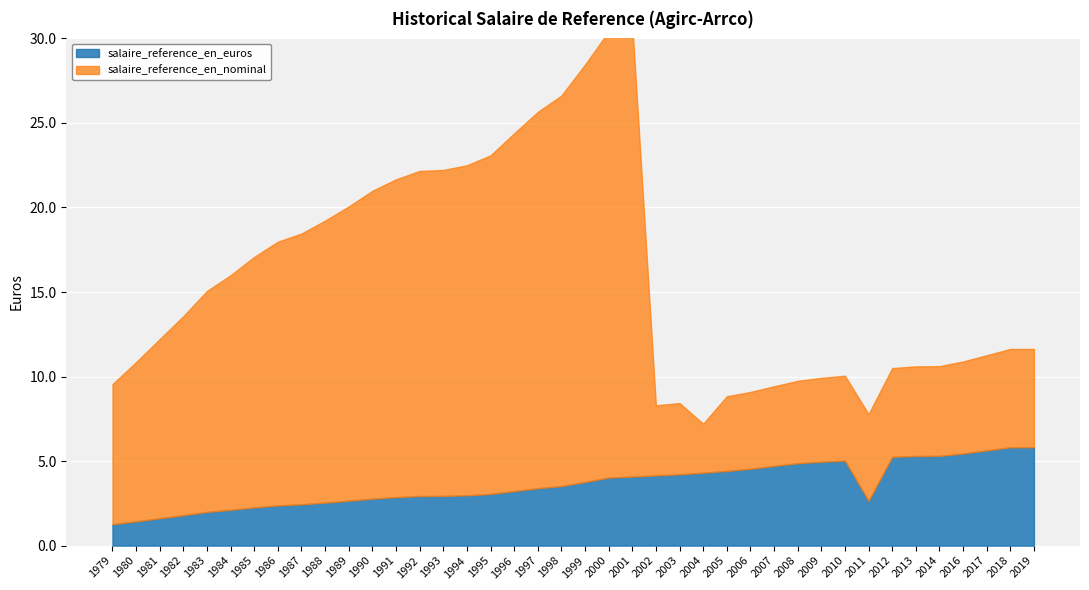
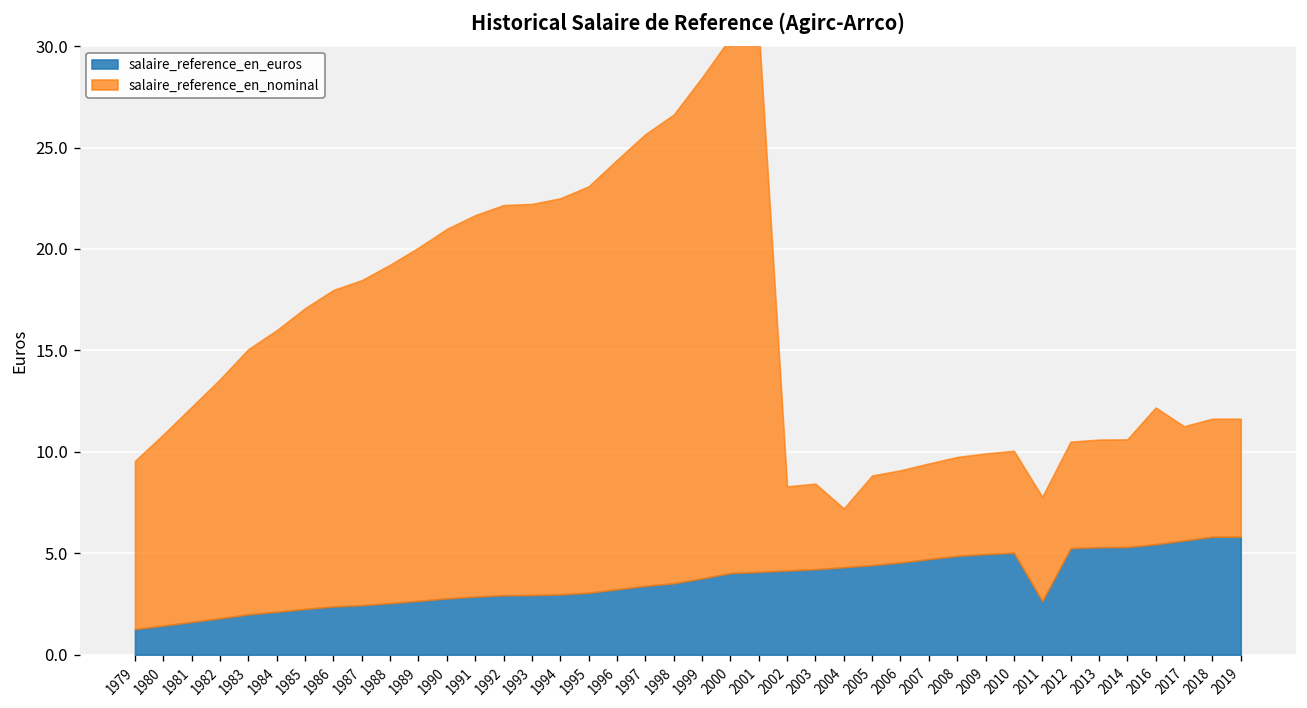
  {
    "salaire_reference_en_euros": {
      "1979": 1.3,
      "1980": 1.4,
      "1981": 1.6,
      "1982": 1.8,
      "1983": 2.0,
      "1984": 2.1,
      "1985": 2.3,
      "1986": 2.4,
      "1987": 2.4,
      "1988": 2.5,
      "1989": 2.7,
      "1990": 2.8,
      "1991": 2.9,
      "1992": 2.9,
      "1993": 2.9,
      "1994": 3.0,
      "1995": 3.1,
      "1996": 3.2,
      "1997": 3.4,
      "1998": 3.5,
      "1999": 3.8,
      "2000": 4.0,
      "2001": 4.1,
      "2002": 4.1,
      "2003": 4.2,
      "2004": 4.3,
      "2005": 4.4,
      "2006": 4.5,
      "2007": 4.7,
      "2008": 4.9,
      "2009": 5.0,
      "2010": 5.0,
      "2011": 2.6,
      "2012": 5.3,
      "2013": 5.3,
      "2014": 5.3,
      "2016": 5.4,
      "2017": 5.6,
      "2018": 5.8,
      "2019": 5.8
    },
    "salaire_reference_en_nominal": {
      "1979": 8.3,
      "1980": 9.4,
      "1981": 10.6,
      "1982": 11.8,
      "1983": 13.1,
      "1984": 13.9,
      "1985": 14.8,
      "1986": 15.6,
      "1987": 16.0,
      "1988": 16.7,
      "1989": 17.4,
      "1990": 18.2,
      "1991": 18.8,
      "1992": 19.2,
      "1993": 19.3,
      "1994": 19.5,
      "1995": 20.0,
      "1996": 21.2,
      "1997": 22.3,
      "1998": 23.1,
      "1999": 24.7,
      "2002": 4.1,
      "2003": 4.2,
      "2004": 2.9,
      "2005": 4.4,
      "2006": 4.5,
      "2007": 4.7,
      "2008": 4.9,
      "2009": 5.0,
      "2010": 5.0,
      "2011": 5.1,
      "2012": 5.3,
      "2013": 5.3,
      "2014": 5.3,
-     "2016": 5.4,
+     "2016": 6.7,
      "2017": 5.6,
      "2018": 5.8,
      "2019": 5.8
    }
  }
